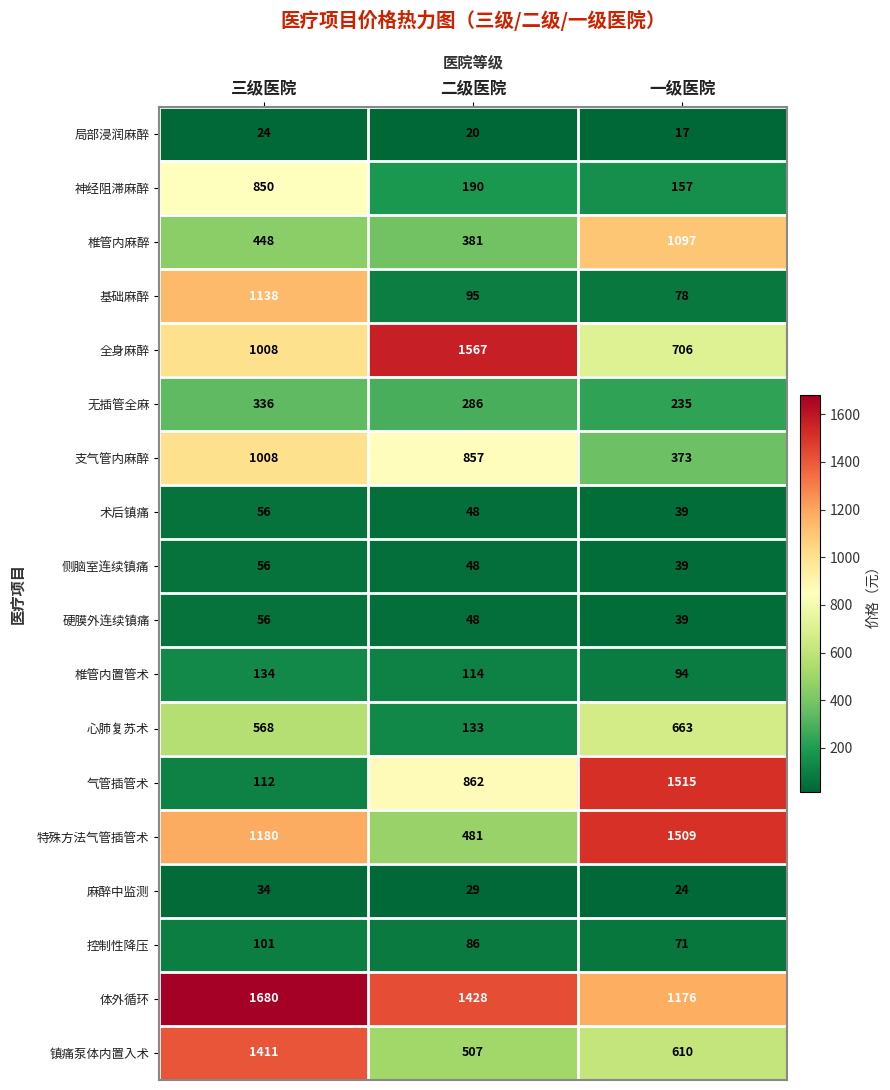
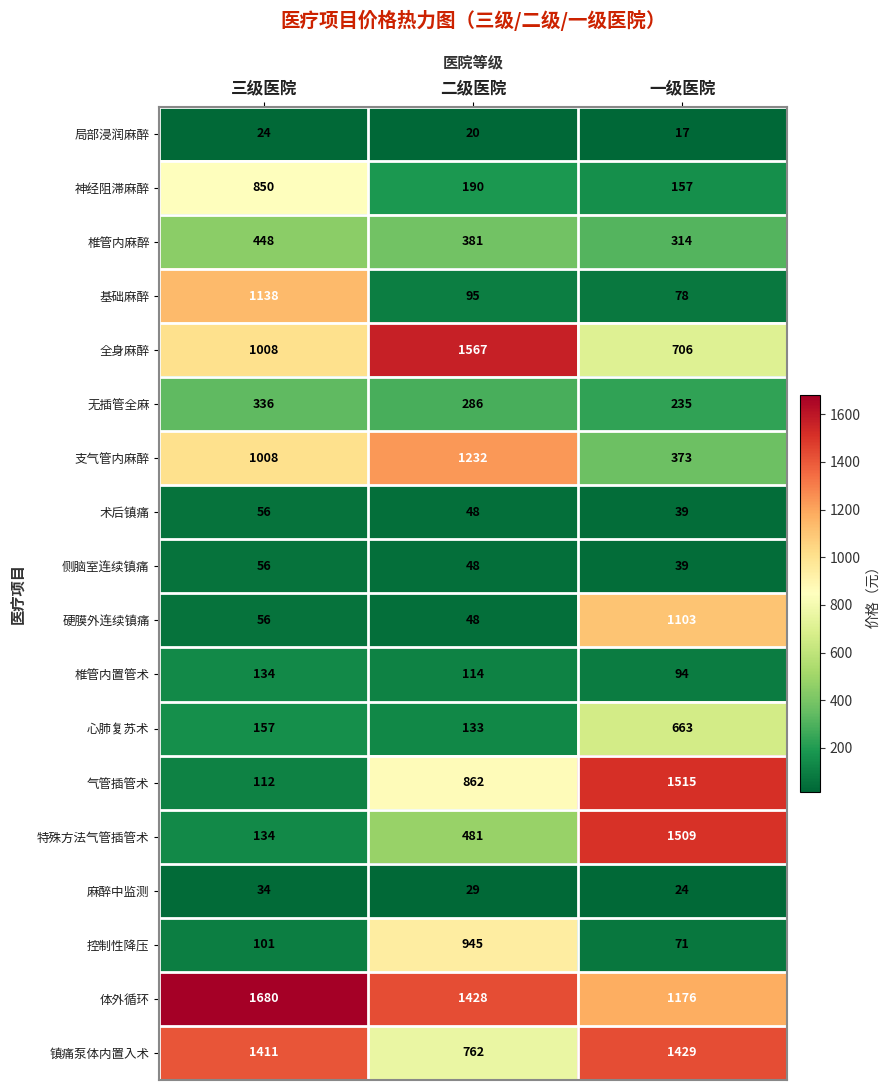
  {
    "局部浸润麻醉": {
      "三级医院": 24,
      "二级医院": 20,
      "一级医院": 17
    },
    "神经阻滞麻醉": {
      "三级医院": 850,
      "二级医院": 190,
      "一级医院": 157
    },
    "椎管内麻醉": {
      "三级医院": 448,
      "二级医院": 381,
-     "一级医院": 1097
+     "一级医院": 314
    },
    "基础麻醉": {
      "三级医院": 1138,
      "二级医院": 95,
      "一级医院": 78
    },
    "全身麻醉": {
      "三级医院": 1008,
      "二级医院": 1567,
      "一级医院": 706
    },
    "无插管全麻": {
      "三级医院": 336,
      "二级医院": 286,
      "一级医院": 235
    },
    "支气管内麻醉": {
      "三级医院": 1008,
-     "二级医院": 857,
+     "二级医院": 1232,
      "一级医院": 373
    },
    "术后镇痛": {
      "三级医院": 56,
      "二级医院": 48,
      "一级医院": 39
    },
    "侧脑室连续镇痛": {
      "三级医院": 56,
      "二级医院": 48,
      "一级医院": 39
    },
    "硬膜外连续镇痛": {
      "三级医院": 56,
      "二级医院": 48,
-     "一级医院": 39
+     "一级医院": 1103
    },
    "椎管内置管术": {
      "三级医院": 134,
      "二级医院": 114,
      "一级医院": 94
    },
    "心肺复苏术": {
-     "三级医院": 568,
+     "三级医院": 157,
      "二级医院": 133,
      "一级医院": 663
    },
    "气管插管术": {
      "三级医院": 112,
      "二级医院": 862,
      "一级医院": 1515
    },
    "特殊方法气管插管术": {
-     "三级医院": 1180,
+     "三级医院": 134,
      "二级医院": 481,
      "一级医院": 1509
    },
    "麻醉中监测": {
      "三级医院": 34,
      "二级医院": 29,
      "一级医院": 24
    },
    "控制性降压": {
      "三级医院": 101,
-     "二级医院": 86,
+     "二级医院": 945,
      "一级医院": 71
    },
    "体外循环": {
      "三级医院": 1680,
      "二级医院": 1428,
      "一级医院": 1176
    },
    "镇痛泵体内置入术": {
      "三级医院": 1411,
-     "二级医院": 507,
-     "一级医院": 610
+     "二级医院": 762,
+     "一级医院": 1429
    }
  }
